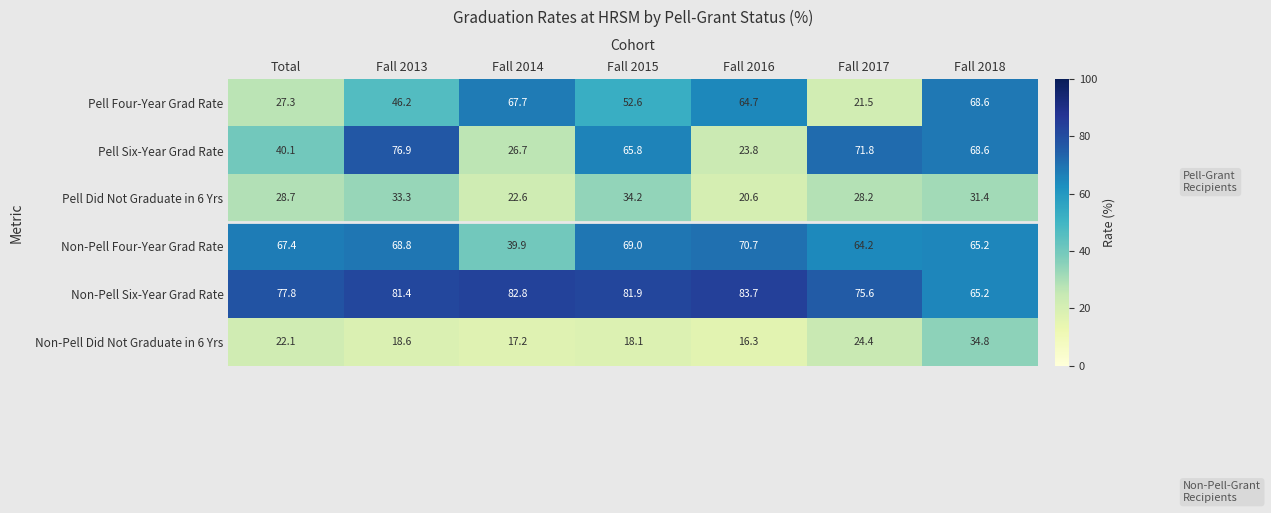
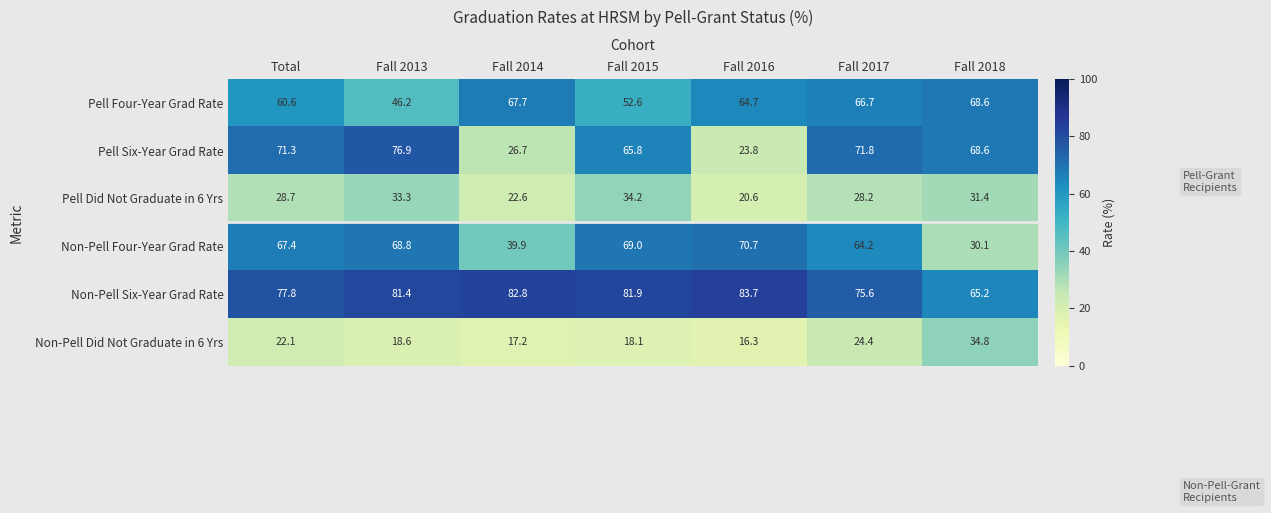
  {
    "Pell Four-Year Grad Rate": {
-     "Total": 27.3,
+     "Total": 60.6,
      "Fall 2013": 46.2,
      "Fall 2014": 67.7,
      "Fall 2015": 52.6,
      "Fall 2016": 64.7,
-     "Fall 2017": 21.5,
+     "Fall 2017": 66.7,
      "Fall 2018": 68.6
    },
    "Pell Six-Year Grad Rate": {
-     "Total": 40.1,
+     "Total": 71.3,
      "Fall 2013": 76.9,
      "Fall 2014": 26.7,
      "Fall 2015": 65.8,
      "Fall 2016": 23.8,
      "Fall 2017": 71.8,
      "Fall 2018": 68.6
    },
    "Pell Did Not Graduate in 6 Yrs": {
      "Total": 28.7,
      "Fall 2013": 33.3,
      "Fall 2014": 22.6,
      "Fall 2015": 34.2,
      "Fall 2016": 20.6,
      "Fall 2017": 28.2,
      "Fall 2018": 31.4
    },
    "Non-Pell Four-Year Grad Rate": {
      "Total": 67.4,
      "Fall 2013": 68.8,
      "Fall 2014": 39.9,
      "Fall 2015": 69.0,
      "Fall 2016": 70.7,
      "Fall 2017": 64.2,
-     "Fall 2018": 65.2
+     "Fall 2018": 30.1
    },
    "Non-Pell Six-Year Grad Rate": {
      "Total": 77.8,
      "Fall 2013": 81.4,
      "Fall 2014": 82.8,
      "Fall 2015": 81.9,
      "Fall 2016": 83.7,
      "Fall 2017": 75.6,
      "Fall 2018": 65.2
    },
    "Non-Pell Did Not Graduate in 6 Yrs": {
      "Total": 22.1,
      "Fall 2013": 18.6,
      "Fall 2014": 17.2,
      "Fall 2015": 18.1,
      "Fall 2016": 16.3,
      "Fall 2017": 24.4,
      "Fall 2018": 34.8
    }
  }
